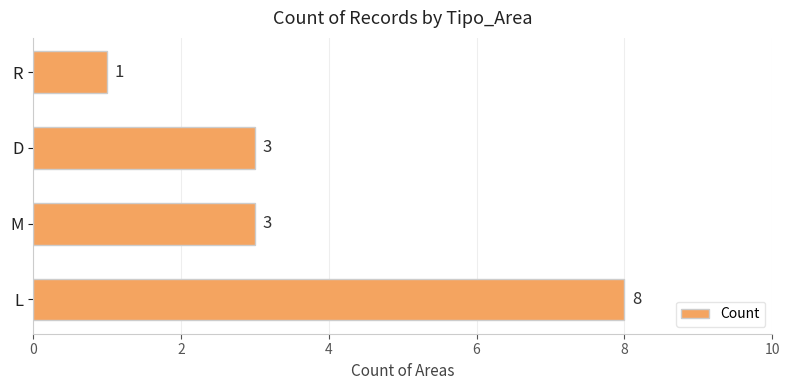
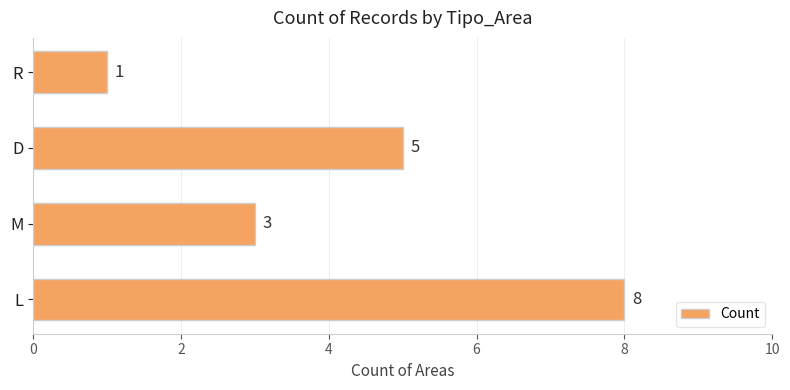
  {
    "R": 1,
-   "D": 3,
+   "D": 5,
    "M": 3,
    "L": 8
  }
